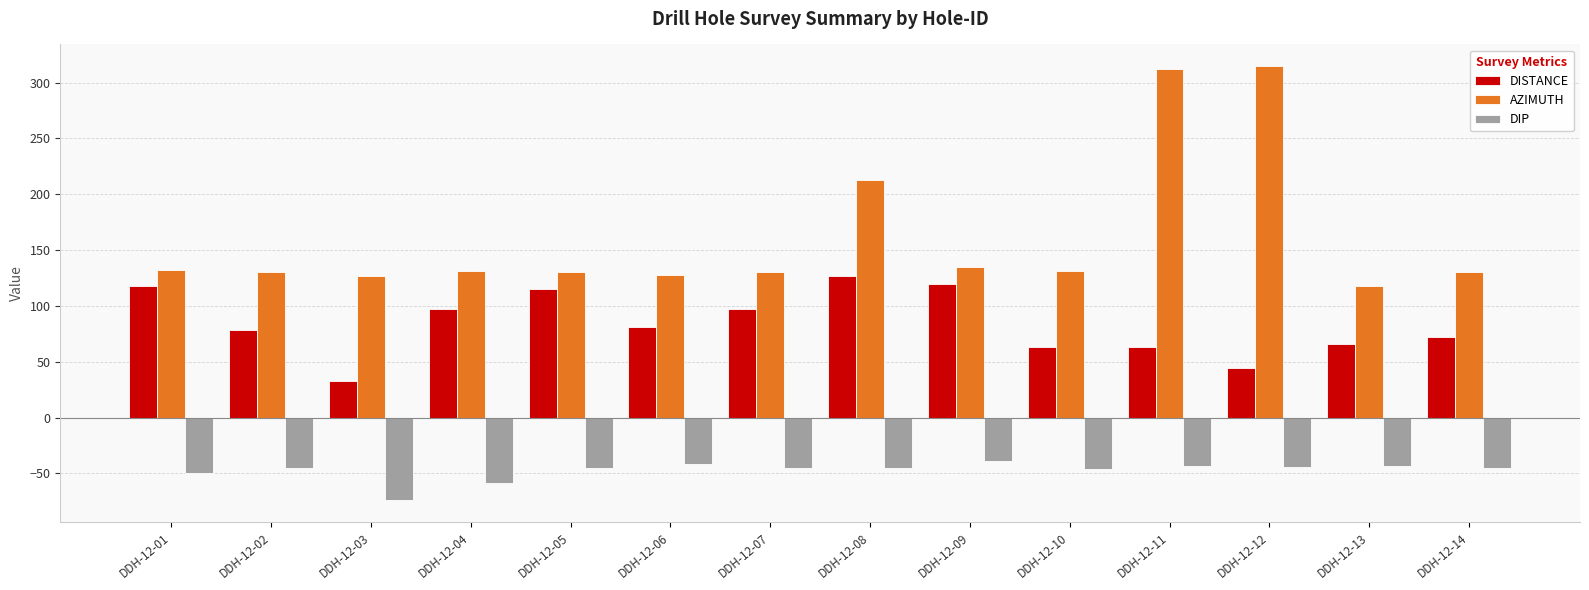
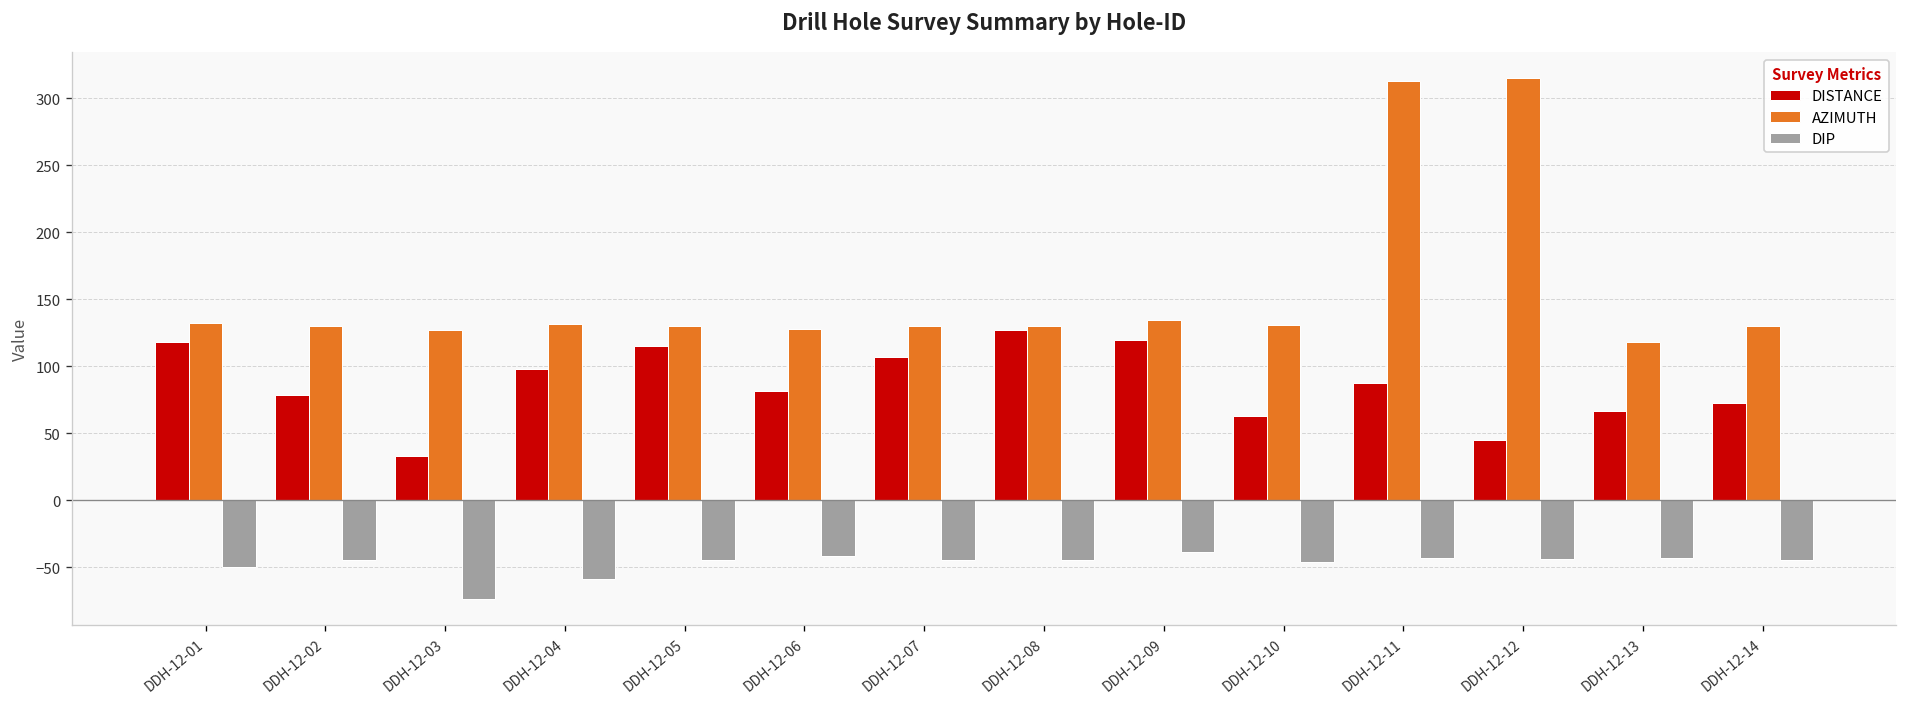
  {
    "DISTANCE": {
      "DDH-12-01": 118,
      "DDH-12-02": 78,
      "DDH-12-03": 33,
      "DDH-12-04": 98,
      "DDH-12-05": 115,
      "DDH-12-06": 81,
-     "DDH-12-07": 98,
+     "DDH-12-07": 107,
      "DDH-12-08": 127,
      "DDH-12-09": 120,
      "DDH-12-10": 63,
-     "DDH-12-11": 63,
+     "DDH-12-11": 87,
      "DDH-12-12": 45,
      "DDH-12-13": 66,
      "DDH-12-14": 72
    },
    "AZIMUTH": {
      "DDH-12-01": 132,
      "DDH-12-02": 130,
      "DDH-12-03": 127,
      "DDH-12-04": 131,
      "DDH-12-05": 130,
      "DDH-12-06": 128,
      "DDH-12-07": 130,
-     "DDH-12-08": 212,
+     "DDH-12-08": 130,
      "DDH-12-09": 135,
      "DDH-12-10": 131,
      "DDH-12-11": 313,
      "DDH-12-12": 315,
      "DDH-12-13": 118,
      "DDH-12-14": 130
    },
    "DIP": {
      "DDH-12-01": -50,
      "DDH-12-02": -45,
      "DDH-12-03": -74,
      "DDH-12-04": -59,
      "DDH-12-05": -45,
      "DDH-12-06": -42,
      "DDH-12-07": -45,
      "DDH-12-08": -45,
      "DDH-12-09": -39,
      "DDH-12-10": -46,
      "DDH-12-11": -44,
      "DDH-12-12": -44,
      "DDH-12-13": -44,
      "DDH-12-14": -45
    }
  }
